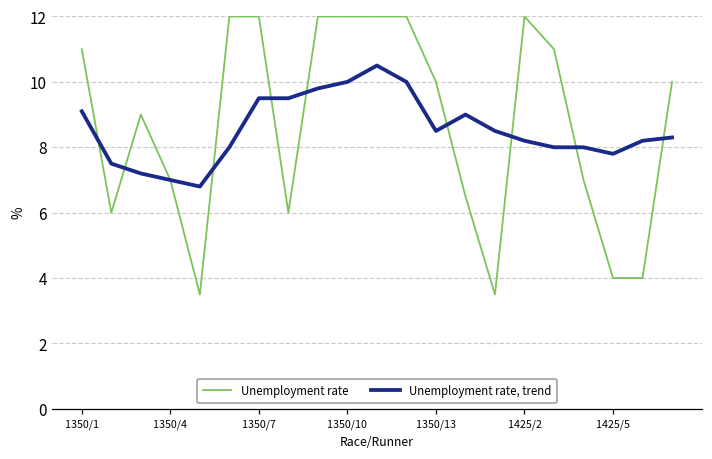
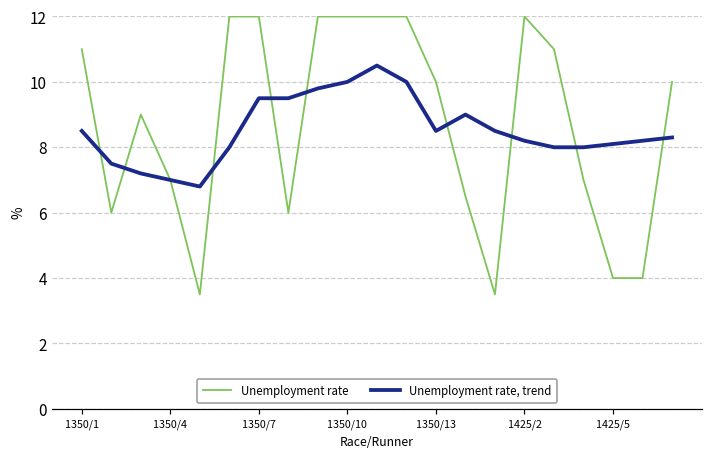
  {
    "Unemployment rate": {
      "1350/1": 11.0,
      "1350/7": 12.0,
      "1350/10": 12.0,
      "1350/13": 10.0,
      "1425/2": 12.0,
      "1425/5": 4.0
    },
    "Unemployment rate, trend": {
-     "1350/1": 9.1,
+     "1350/1": 8.5,
      "1350/7": 9.5,
      "1350/10": 10.0,
      "1350/13": 8.5,
      "1425/2": 8.2,
-     "1425/5": 7.8
+     "1425/5": 8.1
    }
  }
